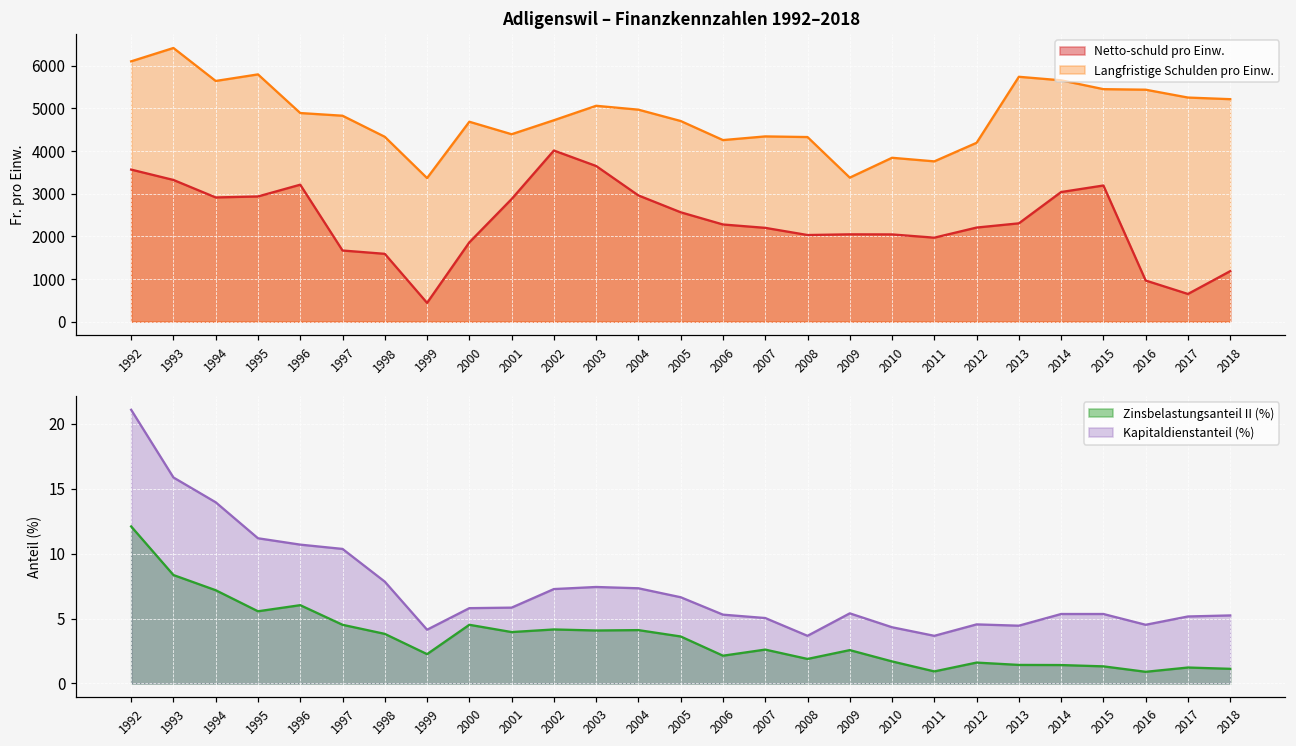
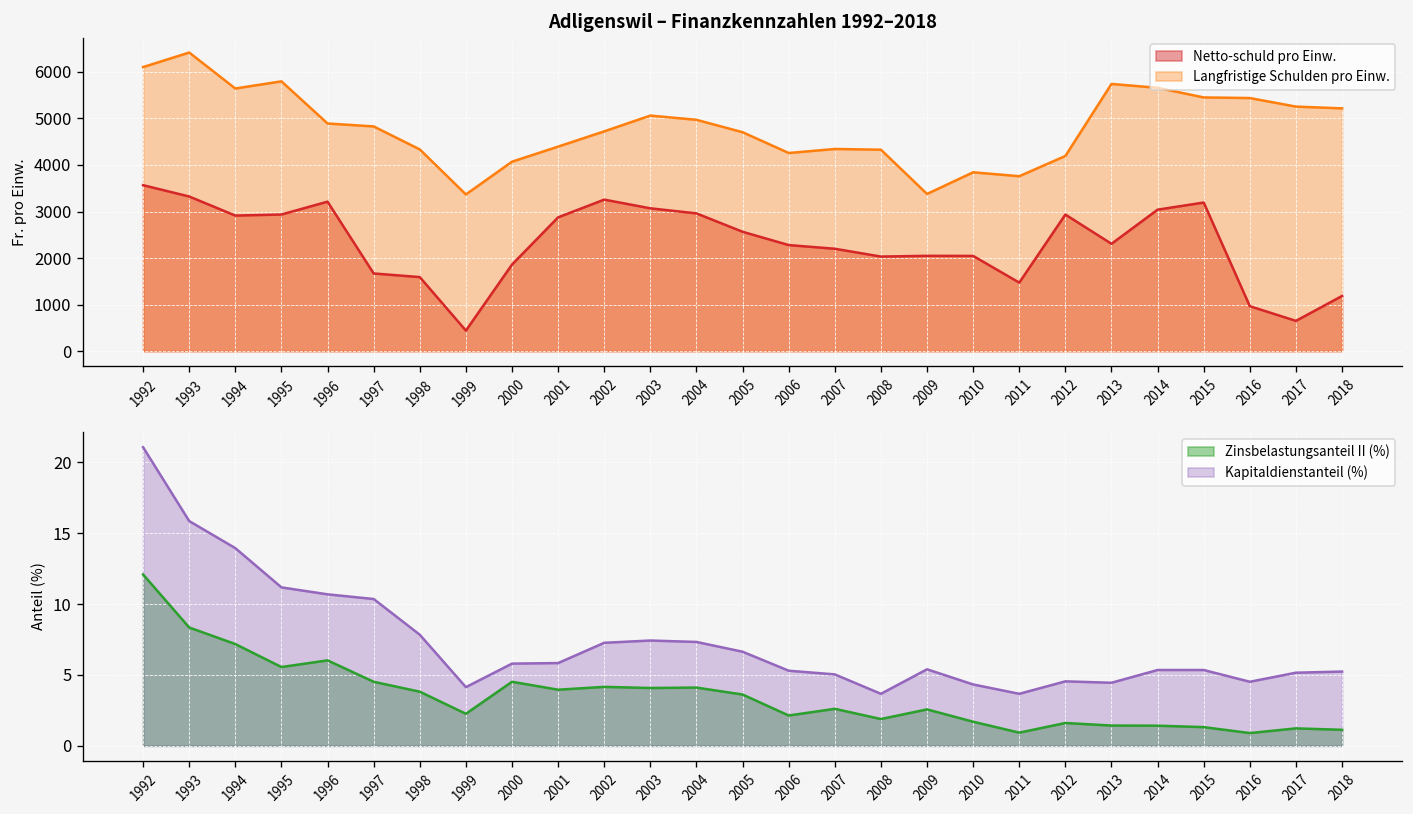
  {
    "Adligenswil – Finanzkennzahlen 1992–2018": {
      "Netto-schuld pro Einw.": {
        "1992": 3600,
        "1993": 3300,
        "1994": 2900,
        "1995": 2900,
        "1996": 3200,
        "1997": 1700,
        "1998": 1600,
        "1999": 400,
        "2000": 1900,
        "2001": 2900,
-       "2002": 4000,
-       "2003": 3700,
+       "2002": 3300,
+       "2003": 3100,
        "2004": 3000,
        "2005": 2600,
        "2006": 2300,
        "2007": 2200,
        "2008": 2000,
        "2009": 2000,
        "2010": 2000,
-       "2011": 2000,
-       "2012": 2200,
+       "2011": 1500,
+       "2012": 2900,
        "2013": 2300,
        "2014": 3000,
        "2015": 3200,
        "2016": 1000,
        "2017": 700,
        "2018": 1200
      },
      "Langfristige Schulden pro Einw.": {
        "1992": 6100,
        "1993": 6400,
        "1994": 5600,
        "1995": 5800,
        "1996": 4900,
        "1997": 4800,
        "1998": 4300,
        "1999": 3400,
-       "2000": 4700,
+       "2000": 4100,
        "2001": 4400,
        "2002": 4700,
        "2003": 5100,
        "2004": 5000,
        "2005": 4700,
        "2006": 4300,
        "2007": 4300,
        "2008": 4300,
        "2009": 3400,
        "2010": 3800,
        "2011": 3800,
        "2012": 4200,
        "2013": 5700,
        "2014": 5700,
        "2015": 5500,
        "2016": 5400,
        "2017": 5300,
        "2018": 5200
      }
    }
  }
